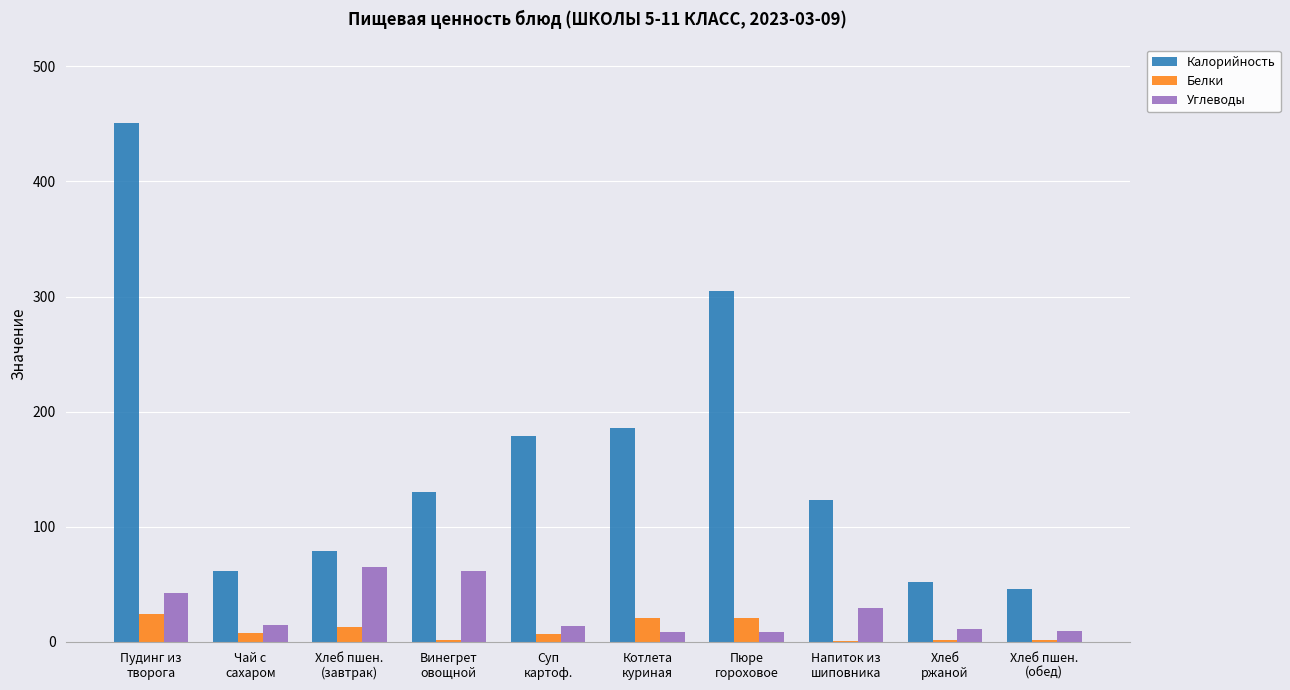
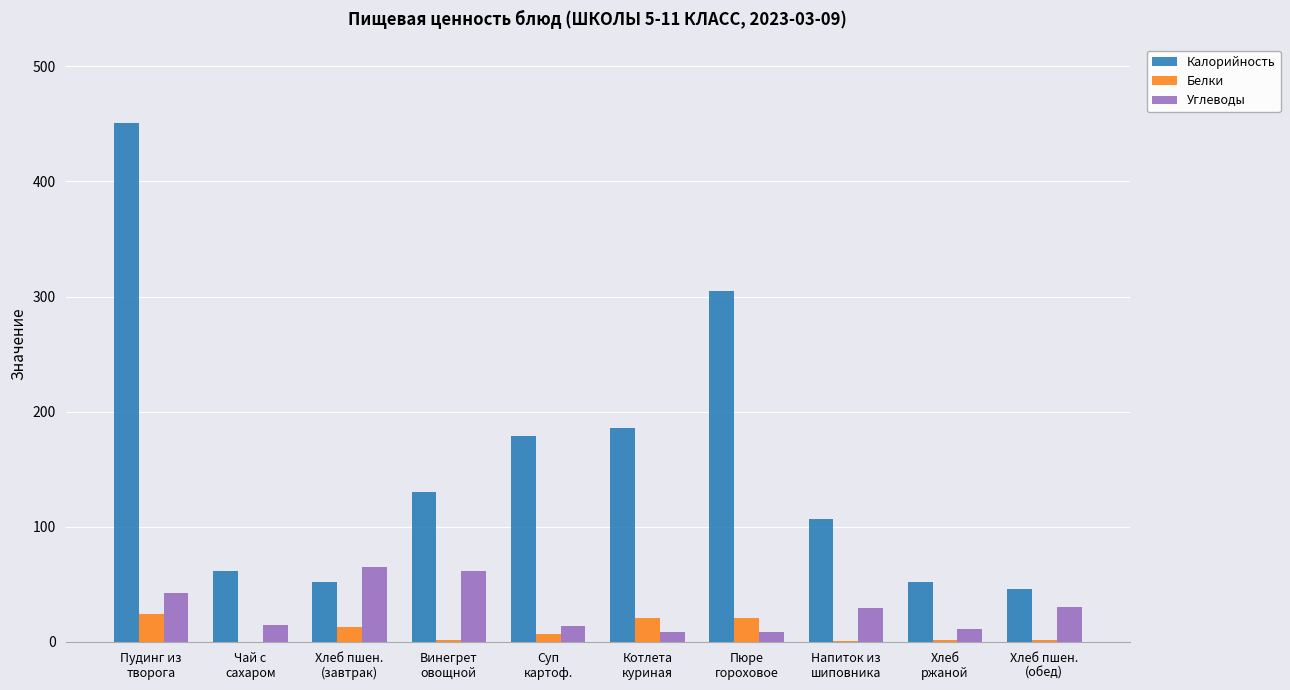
  {
    "Калорийность": {
      "Пудинг из творога": 451,
      "Чай с сахаром": 61,
-     "Хлеб пшен. (завтрак)": 79,
+     "Хлеб пшен. (завтрак)": 52,
      "Винегрет овощной": 130,
      "Суп картоф.": 179,
      "Котлета куриная": 186,
      "Пюре гороховое": 304,
-     "Напиток из шиповника": 124,
+     "Напиток из шиповника": 107,
      "Хлеб ржаной": 52,
      "Хлеб пшен. (обед)": 46
    },
    "Белки": {
      "Пудинг из творога": 25,
-     "Чай с сахаром": 7,
+     "Чай с сахаром": 0,
      "Хлеб пшен. (завтрак)": 13,
      "Суп картоф.": 7,
      "Котлета куриная": 20,
      "Пюре гороховое": 21
    },
    "Углеводы": {
      "Пудинг из творога": 43,
      "Чай с сахаром": 15,
      "Хлеб пшен. (завтрак)": 65,
      "Винегрет овощной": 62,
      "Суп картоф.": 14,
      "Котлета куриная": 9,
      "Пюре гороховое": 9,
      "Напиток из шиповника": 30,
      "Хлеб ржаной": 11,
-     "Хлеб пшен. (обед)": 10
+     "Хлеб пшен. (обед)": 31
    }
  }
